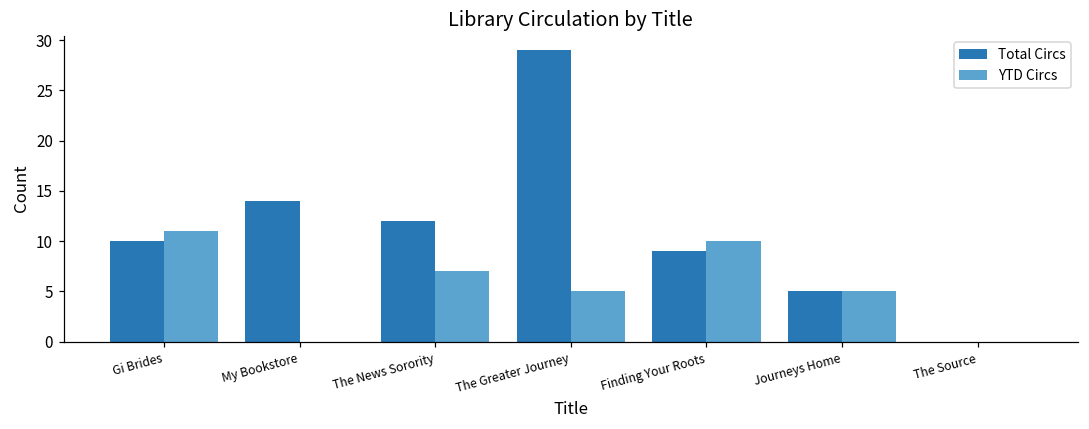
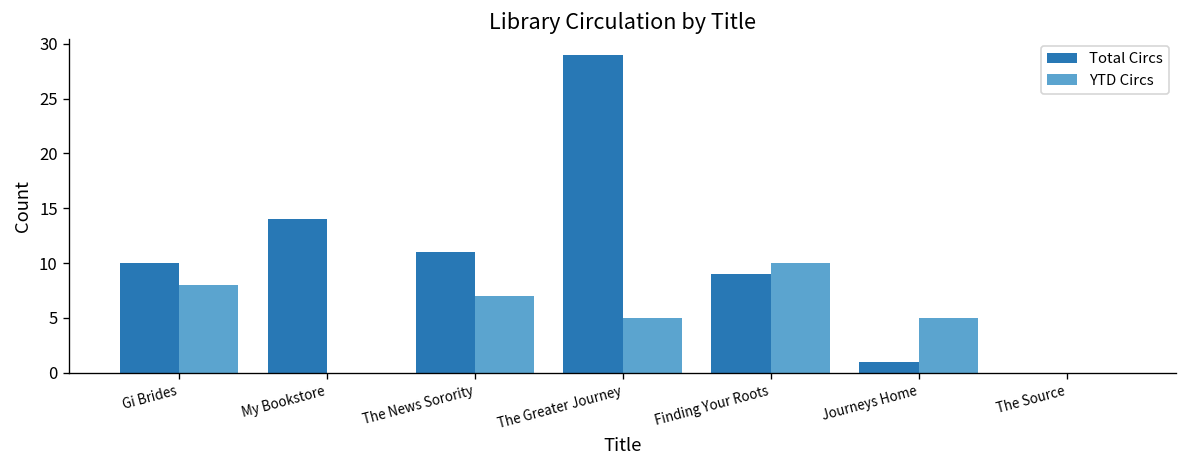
  {
    "Total Circs": {
      "Gi Brides": 10,
      "My Bookstore": 14,
-     "The News Sorority": 12,
+     "The News Sorority": 11,
      "The Greater Journey": 29,
      "Finding Your Roots": 9,
-     "Journeys Home": 5,
+     "Journeys Home": 1,
      "The Source": 0
    },
    "YTD Circs": {
-     "Gi Brides": 11,
+     "Gi Brides": 8,
      "My Bookstore": 0,
      "The News Sorority": 7,
      "The Greater Journey": 5,
      "Finding Your Roots": 10,
      "Journeys Home": 5,
      "The Source": 0
    }
  }
